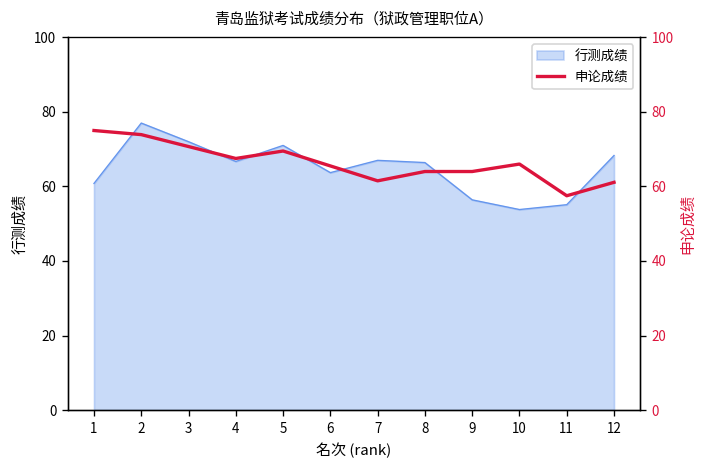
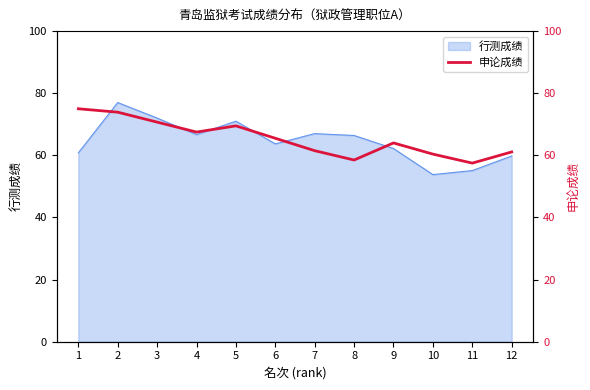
  {
    "行测成绩": {
      "1": 61,
      "2": 77,
      "3": 72,
      "4": 67,
      "5": 71,
      "6": 64,
      "7": 67,
      "8": 66,
-     "9": 56,
+     "9": 62,
      "10": 54,
      "11": 55,
-     "12": 68
+     "12": 60
    },
    "申论成绩": {
      "1": 75,
      "2": 74,
      "3": 71,
      "4": 68,
      "5": 70,
      "6": 66,
      "7": 62,
-     "8": 64,
+     "8": 59,
      "9": 64,
-     "10": 66,
+     "10": 60,
      "11": 58,
      "12": 61
    }
  }
